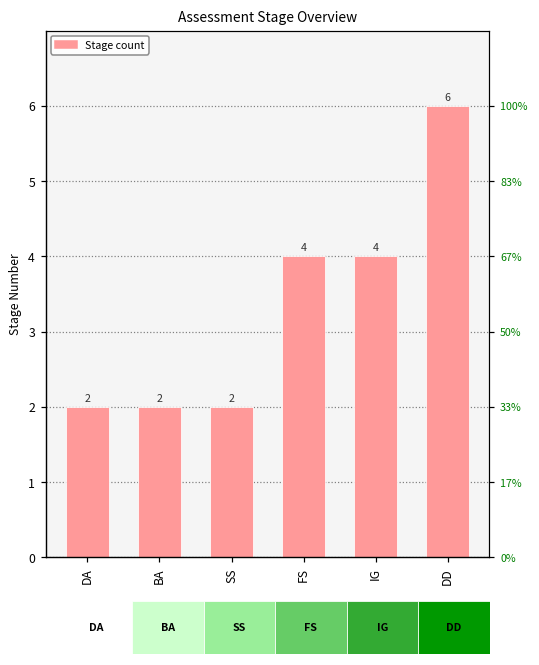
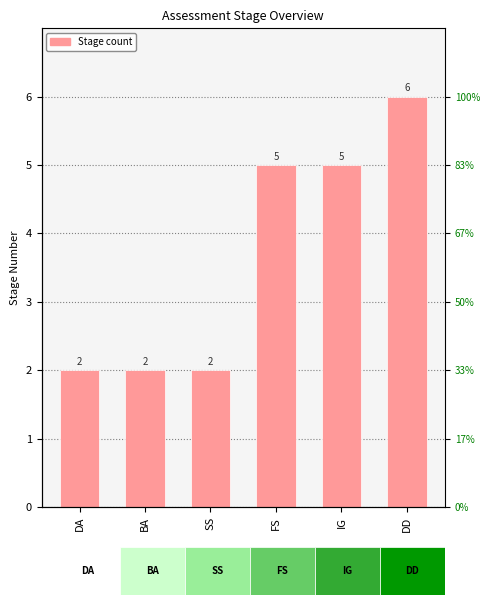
  {
    "DA": 2,
    "BA": 2,
    "SS": 2,
-   "FS": 4,
-   "IG": 4,
+   "FS": 5,
+   "IG": 5,
    "DD": 6
  }
